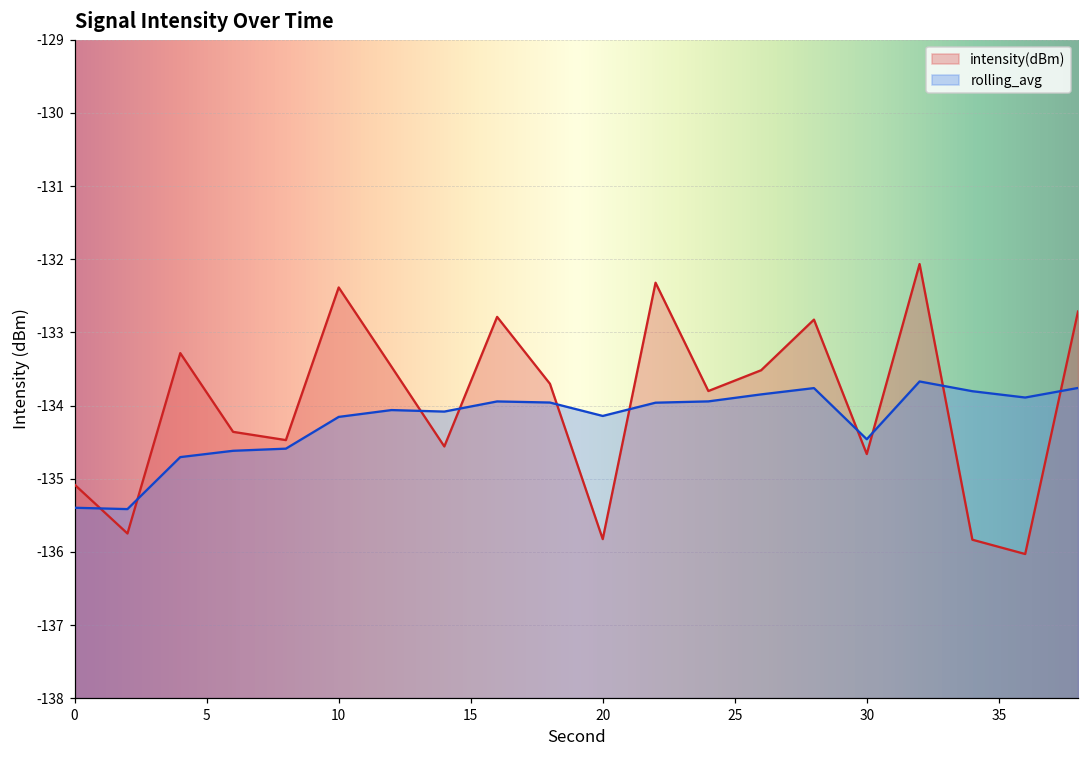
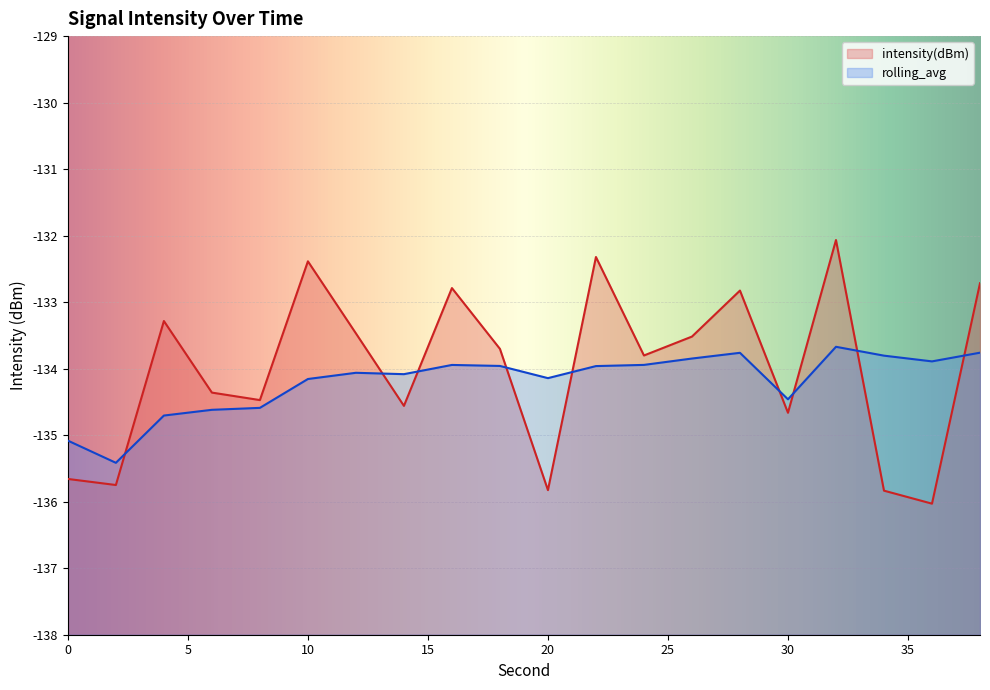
  {
    "intensity(dBm)": {
-     "0": -135.1,
+     "0": -135.7,
      "10": -132.4,
      "20": -135.8,
      "30": -134.7
    },
    "rolling_avg": {
-     "0": -135.4,
+     "0": -135.1,
      "10": -134.2,
      "20": -134.1,
      "30": -134.5
    }
  }
